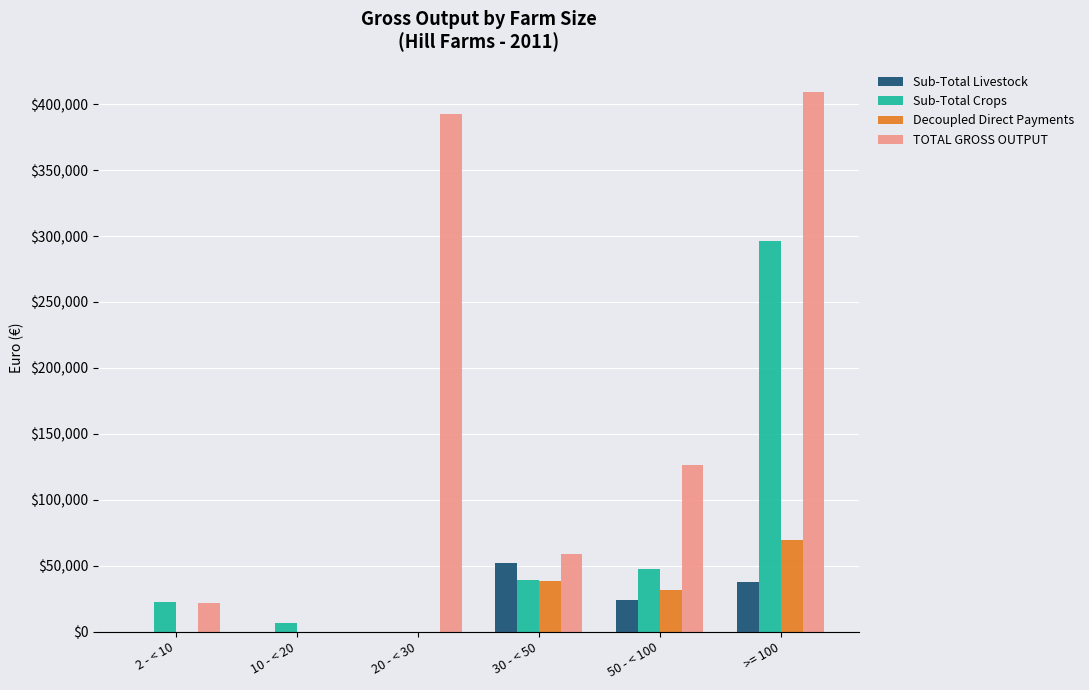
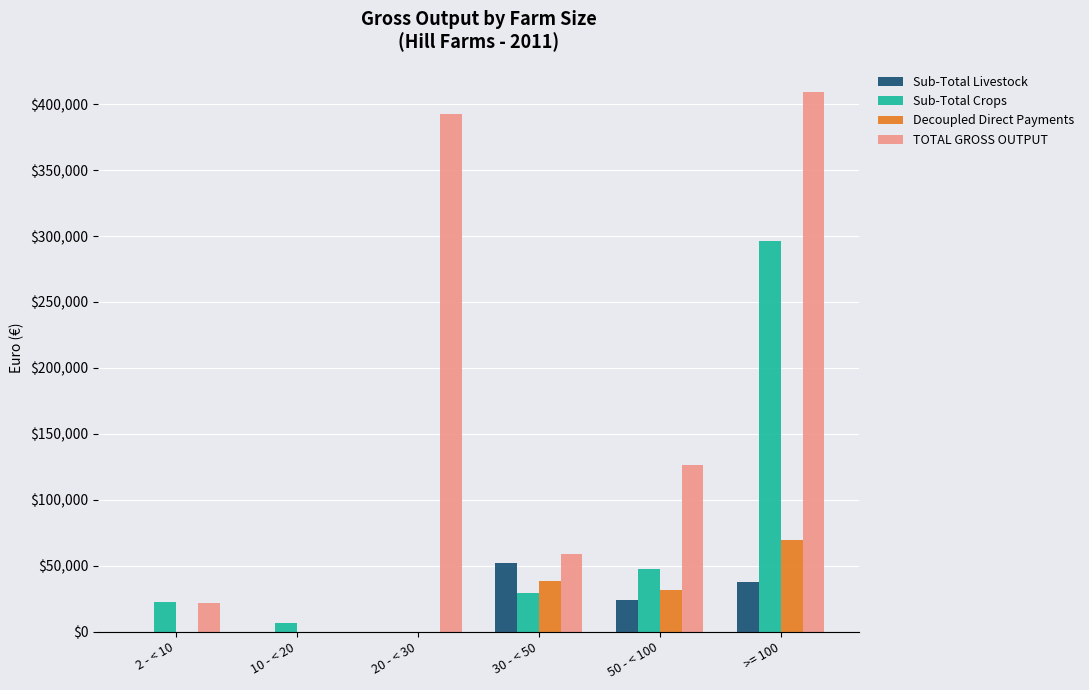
  {
    "Sub-Total Livestock": {
      "2 - < 10": "$0",
      "10 - < 20": "$0",
      "20 - < 30": "$0",
      "30 - < 50": "$52,000",
      "50 - < 100": "$24,000",
      ">= 100": "$38,000"
    },
    "Sub-Total Crops": {
      "2 - < 10": "$22,000",
      "10 - < 20": "$7,000",
      "20 - < 30": "$0",
-     "30 - < 50": "$39,000",
+     "30 - < 50": "$29,000",
      "50 - < 100": "$48,000",
      ">= 100": "$296,000"
    },
    "Decoupled Direct Payments": {
      "2 - < 10": "$0",
      "10 - < 20": "$0",
      "20 - < 30": "$0",
      "30 - < 50": "$38,000",
      "50 - < 100": "$31,000",
      ">= 100": "$70,000"
    },
    "TOTAL GROSS OUTPUT": {
      "2 - < 10": "$21,000",
      "10 - < 20": "$0",
      "20 - < 30": "$392,000",
      "30 - < 50": "$59,000",
      "50 - < 100": "$126,000",
      ">= 100": "$409,000"
    }
  }
